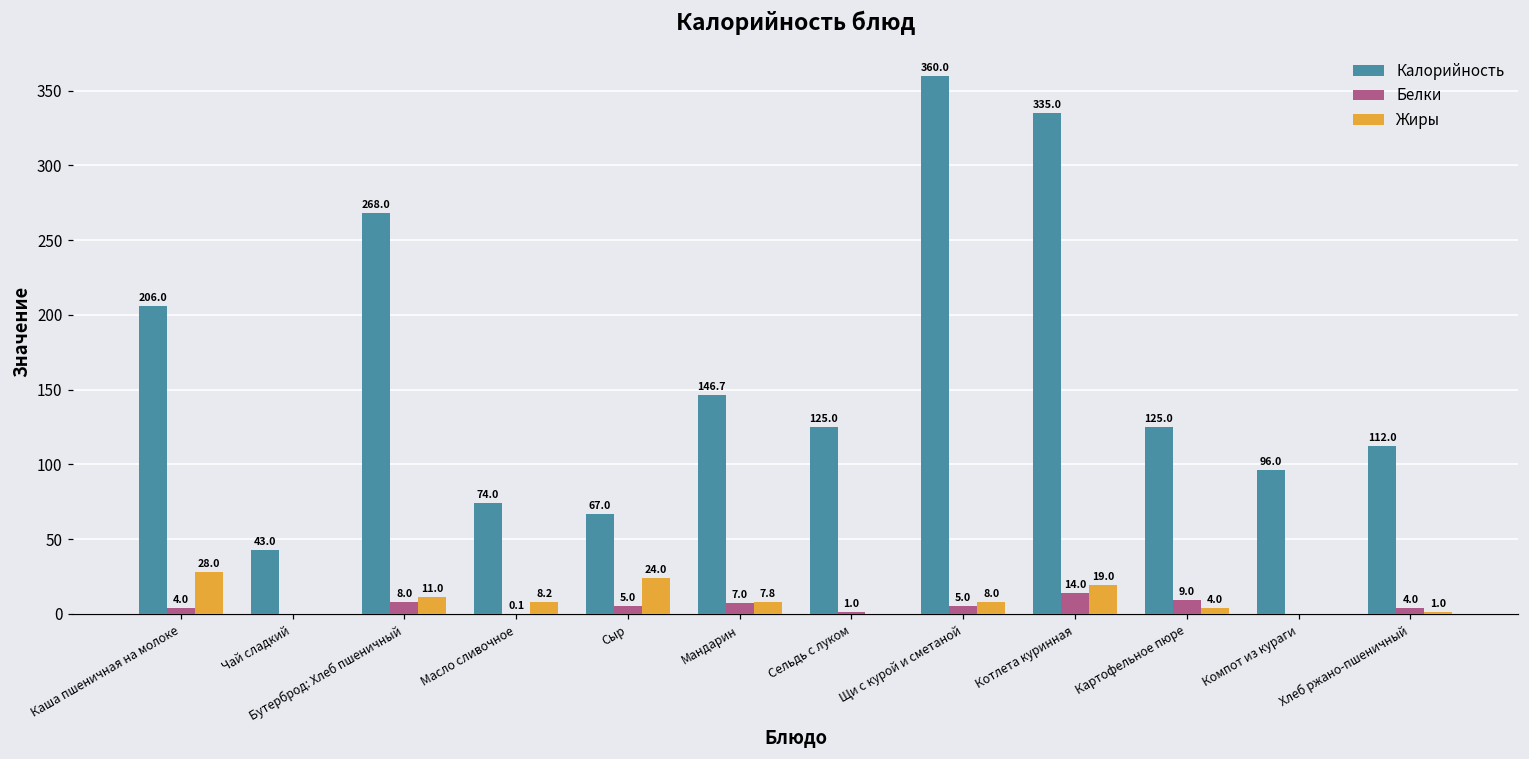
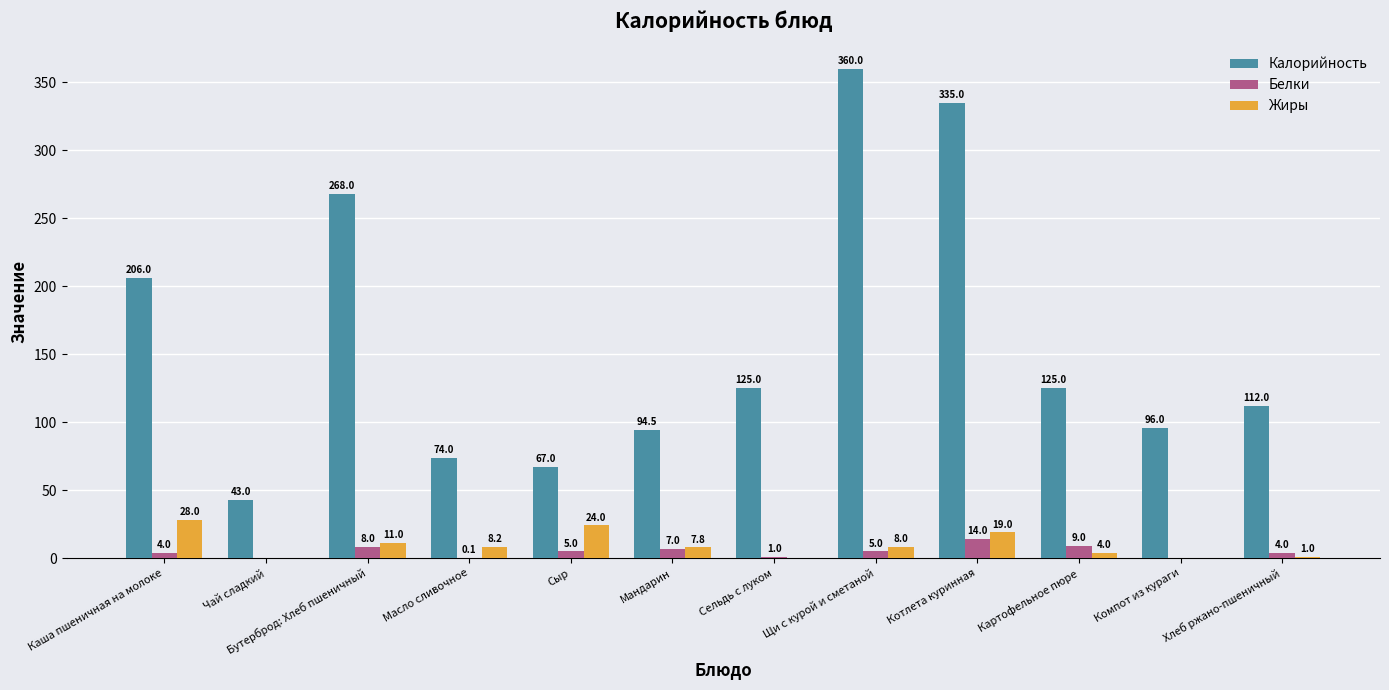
  {
    "Калорийность": {
      "Каша пшеничная на молоке": 206.0,
      "Чай сладкий": 43.0,
      "Бутерброд: Хлеб пшеничный": 268.0,
      "Масло сливочное": 74.0,
      "Сыр": 67.0,
-     "Мандарин": 146.7,
+     "Мандарин": 94.5,
      "Сельдь с луком": 125.0,
      "Щи с курой и сметаной": 360.0,
      "Котлета куринная": 335.0,
      "Картофельное пюре": 125.0,
      "Компот из кураги": 96.0,
      "Хлеб ржано-пшеничный": 112.0
    },
    "Белки": {
      "Каша пшеничная на молоке": 4.0,
      "Бутерброд: Хлеб пшеничный": 8.0,
      "Масло сливочное": 0.1,
      "Сыр": 5.0,
      "Мандарин": 7.0,
      "Сельдь с луком": 1.0,
      "Щи с курой и сметаной": 5.0,
      "Котлета куринная": 14.0,
      "Картофельное пюре": 9.0,
      "Хлеб ржано-пшеничный": 4.0
    },
    "Жиры": {
      "Каша пшеничная на молоке": 28.0,
      "Бутерброд: Хлеб пшеничный": 11.0,
      "Масло сливочное": 8.2,
      "Сыр": 24.0,
      "Мандарин": 7.8,
      "Щи с курой и сметаной": 8.0,
      "Котлета куринная": 19.0,
      "Картофельное пюре": 4.0,
      "Хлеб ржано-пшеничный": 1.0
    }
  }
